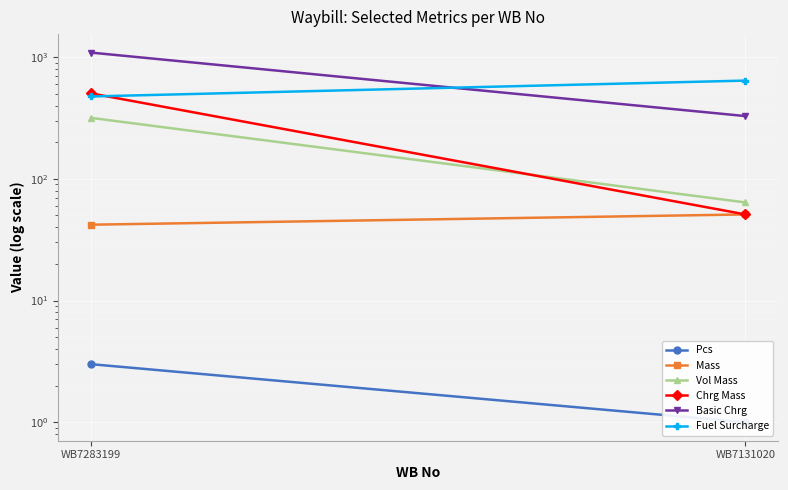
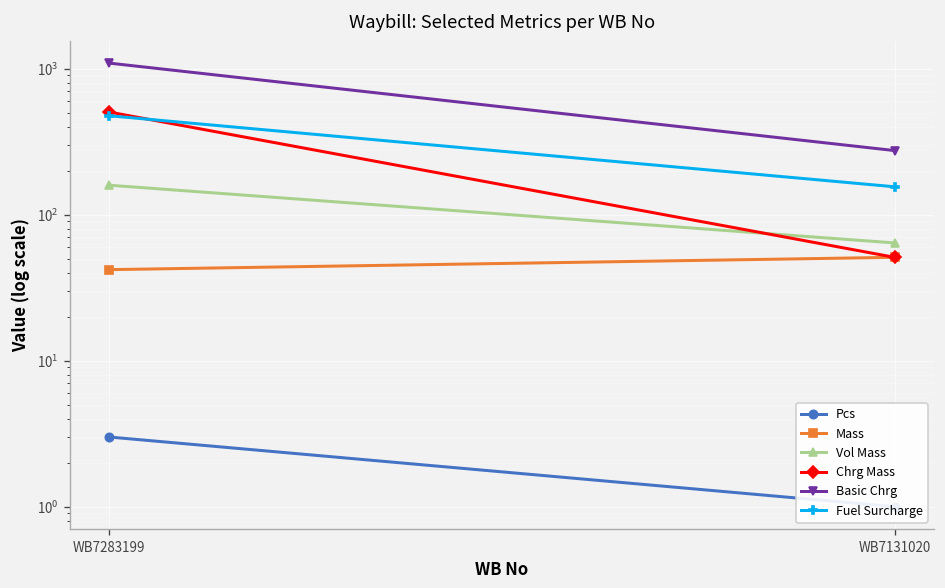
  {
    "Pcs": {
      "WB7283199": 3
    },
    "Mass": {
      "WB7283199": 42
    },
    "Vol Mass": {
-     "WB7283199": 320,
+     "WB7283199": 160,
      "WB7131020": 60
    },
    "Chrg Mass": {
      "WB7283199": 500
    },
    "Basic Chrg": {
      "WB7283199": 1100,
-     "WB7131020": 330
+     "WB7131020": 270
    },
    "Fuel Surcharge": {
      "WB7283199": 480,
-     "WB7131020": 600
+     "WB7131020": 160
    }
  }
